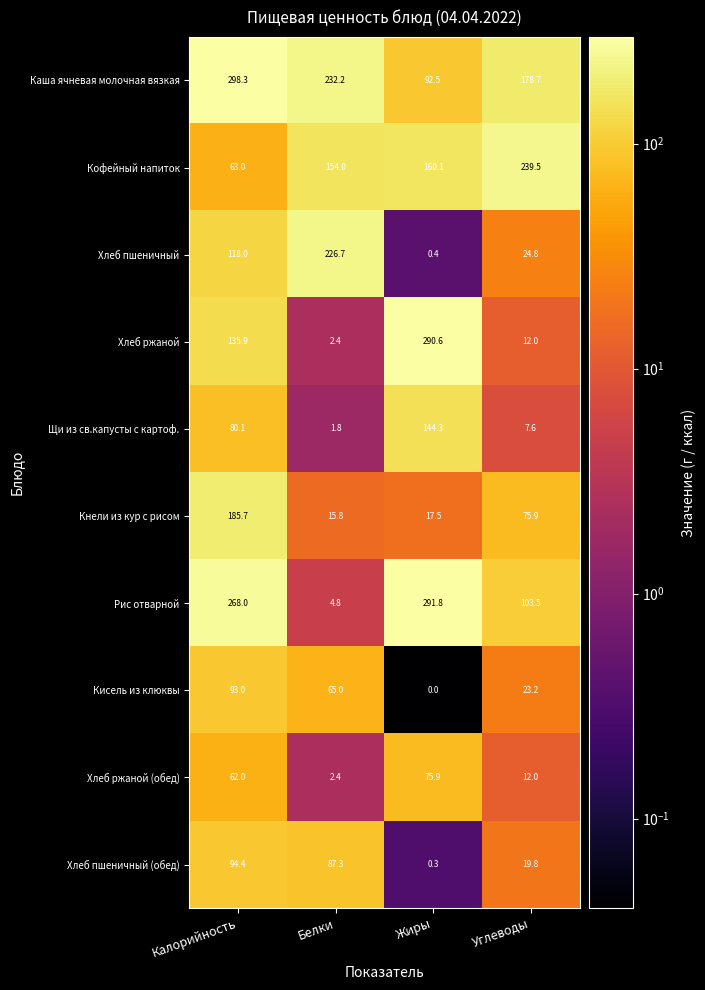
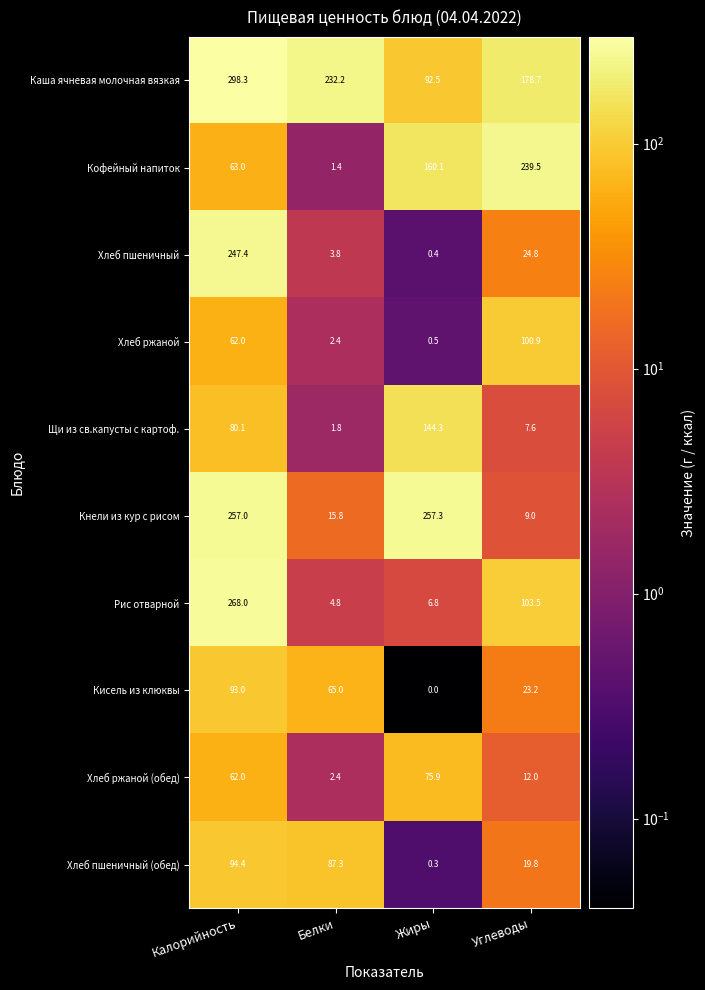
  {
    "Каша ячневая молочная вязкая": {
      "Калорийность": 298.3,
      "Белки": 232.2,
      "Жиры": 92.5,
      "Углеводы": 178.7
    },
    "Кофейный напиток": {
      "Калорийность": 63.0,
-     "Белки": 154.0,
+     "Белки": 1.4,
      "Жиры": 160.1,
      "Углеводы": 239.5
    },
    "Хлеб пшеничный": {
-     "Калорийность": 118.0,
-     "Белки": 226.7,
+     "Калорийность": 247.4,
+     "Белки": 3.8,
      "Жиры": 0.4,
      "Углеводы": 24.8
    },
    "Хлеб ржаной": {
-     "Калорийность": 135.9,
+     "Калорийность": 62.0,
      "Белки": 2.4,
-     "Жиры": 290.6,
-     "Углеводы": 12.0
+     "Жиры": 0.5,
+     "Углеводы": 100.9
    },
    "Щи из св.капусты с картоф.": {
      "Калорийность": 80.1,
      "Белки": 1.8,
      "Жиры": 144.3,
      "Углеводы": 7.6
    },
    "Кнели из кур с рисом": {
-     "Калорийность": 185.7,
+     "Калорийность": 257.0,
      "Белки": 15.8,
-     "Жиры": 17.5,
-     "Углеводы": 75.9
+     "Жиры": 257.3,
+     "Углеводы": 9.0
    },
    "Рис отварной": {
      "Калорийность": 268.0,
      "Белки": 4.8,
-     "Жиры": 291.8,
+     "Жиры": 6.8,
      "Углеводы": 103.5
    },
    "Кисель из клюквы": {
      "Калорийность": 93.0,
      "Белки": 65.0,
      "Жиры": 0.0,
      "Углеводы": 23.2
    },
    "Хлеб ржаной (обед)": {
      "Калорийность": 62.0,
      "Белки": 2.4,
      "Жиры": 75.9,
      "Углеводы": 12.0
    },
    "Хлеб пшеничный (обед)": {
      "Калорийность": 94.4,
      "Белки": 87.3,
      "Жиры": 0.3,
      "Углеводы": 19.8
    }
  }
